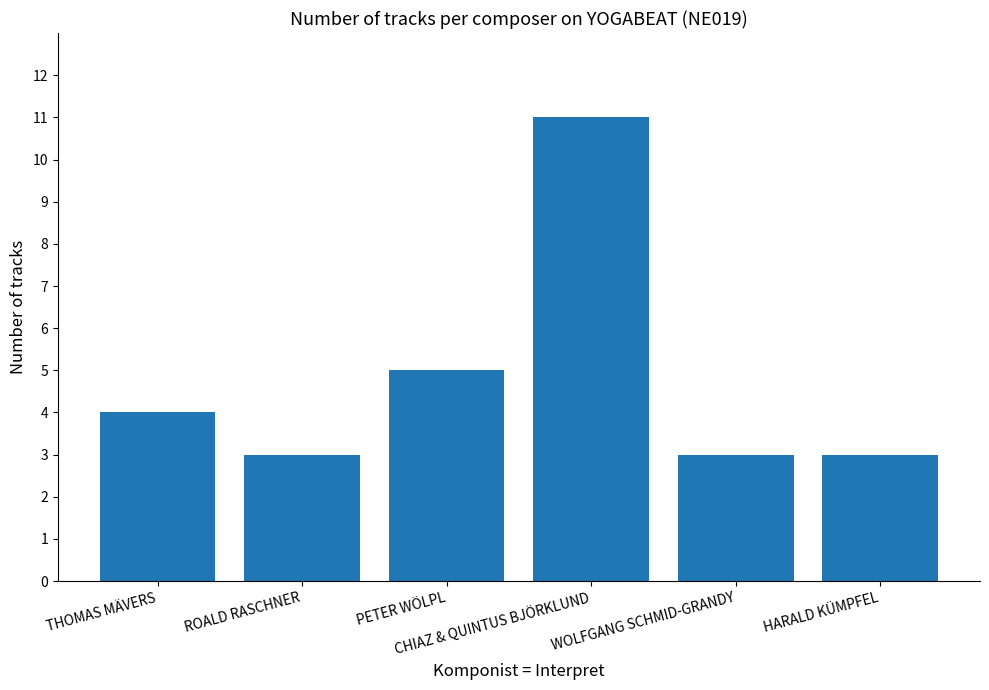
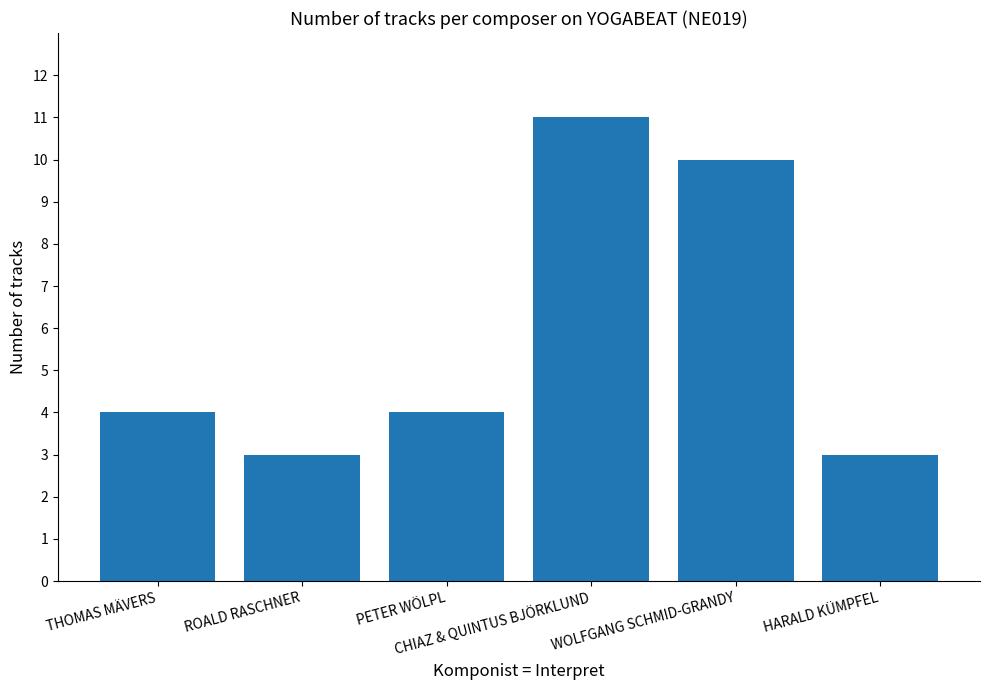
  {
    "THOMAS MÄVERS": 4,
    "ROALD RASCHNER": 3,
-   "PETER WÖLPL": 5,
+   "PETER WÖLPL": 4,
    "CHIAZ & QUINTUS BJÖRKLUND": 11,
-   "WOLFGANG SCHMID-GRANDY": 3,
+   "WOLFGANG SCHMID-GRANDY": 10,
    "HARALD KÜMPFEL": 3
  }
